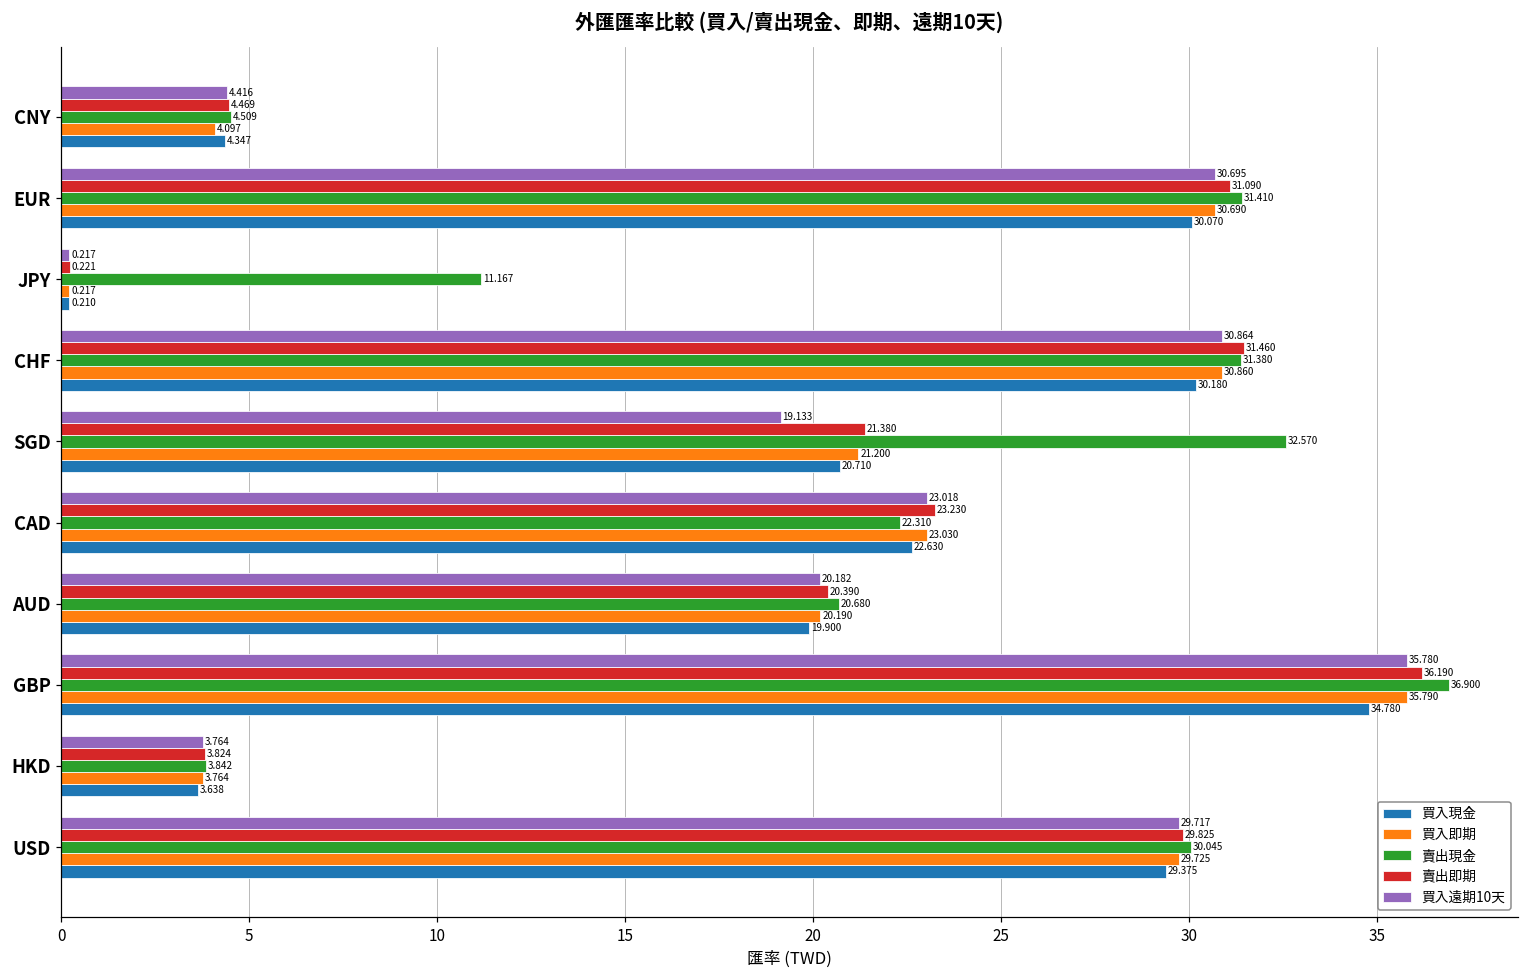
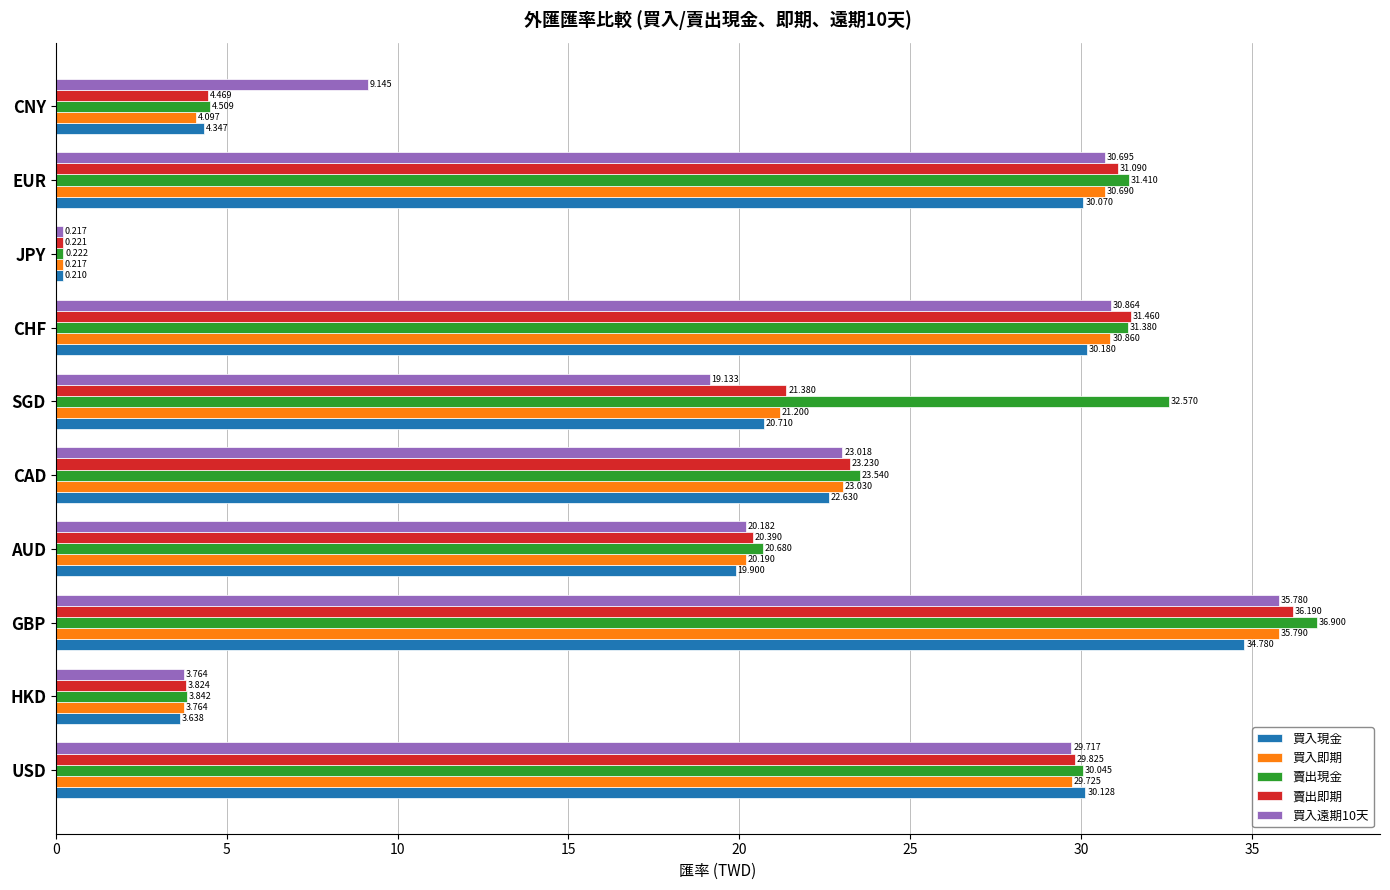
  {
    "買入現金": {
      "CNY": 4.347,
      "EUR": 30.070,
      "JPY": 0.210,
      "CHF": 30.180,
      "SGD": 20.710,
      "CAD": 22.630,
      "AUD": 19.900,
      "GBP": 34.780,
      "HKD": 3.638,
-     "USD": 29.375
+     "USD": 30.128
    },
    "買入即期": {
      "CNY": 4.097,
      "EUR": 30.690,
      "JPY": 0.217,
      "CHF": 30.860,
      "SGD": 21.200,
      "CAD": 23.030,
      "AUD": 20.190,
      "GBP": 35.790,
      "HKD": 3.764,
      "USD": 29.725
    },
    "賣出現金": {
      "CNY": 4.509,
      "EUR": 31.410,
-     "JPY": 11.167,
+     "JPY": 0.222,
      "CHF": 31.380,
      "SGD": 32.570,
-     "CAD": 22.310,
+     "CAD": 23.540,
      "AUD": 20.680,
      "GBP": 36.900,
      "HKD": 3.842,
      "USD": 30.045
    },
    "賣出即期": {
      "CNY": 4.469,
      "EUR": 31.090,
      "JPY": 0.221,
      "CHF": 31.460,
      "SGD": 21.380,
      "CAD": 23.230,
      "AUD": 20.390,
      "GBP": 36.190,
      "HKD": 3.824,
      "USD": 29.825
    },
    "買入遠期10天": {
-     "CNY": 4.416,
+     "CNY": 9.145,
      "EUR": 30.695,
      "JPY": 0.217,
      "CHF": 30.864,
      "SGD": 19.133,
      "CAD": 23.018,
      "AUD": 20.182,
      "GBP": 35.780,
      "HKD": 3.764,
      "USD": 29.717
    }
  }
